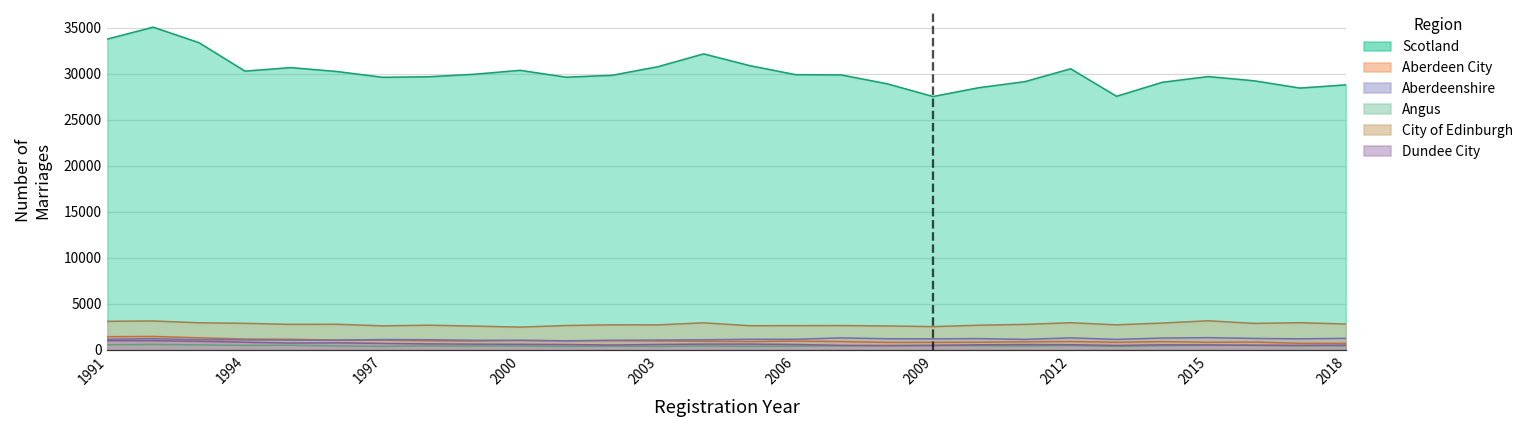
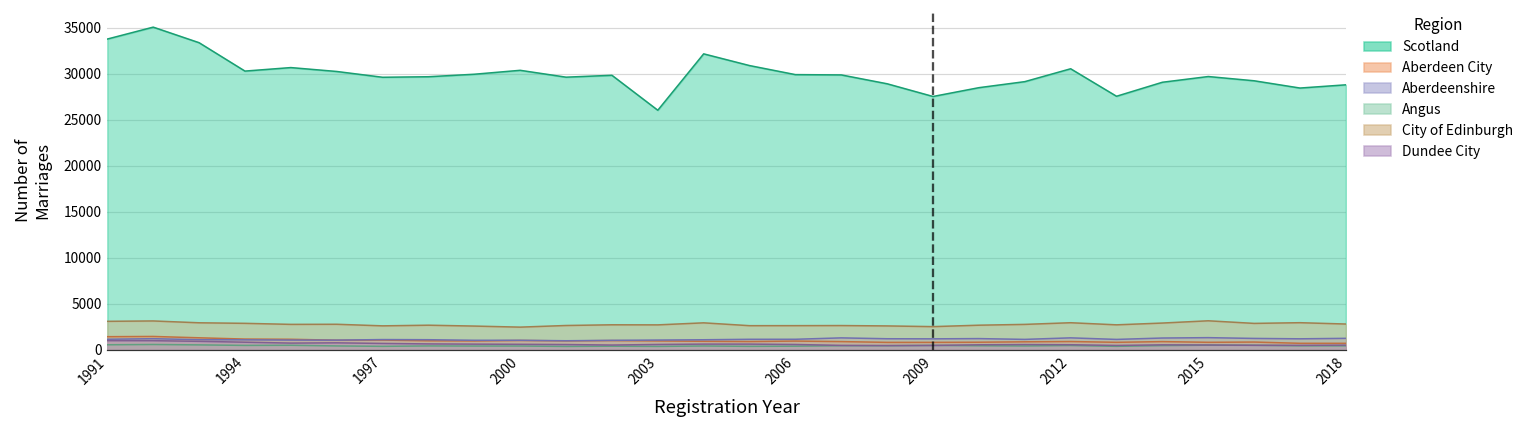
  {
    "Scotland": {
      "1991": 34000,
      "1994": 30000,
      "1997": 30000,
      "2000": 30000,
-     "2003": 31000,
+     "2003": 26000,
      "2006": 30000,
      "2009": 28000,
      "2012": 31000,
      "2015": 30000,
      "2018": 29000
    }
  }
